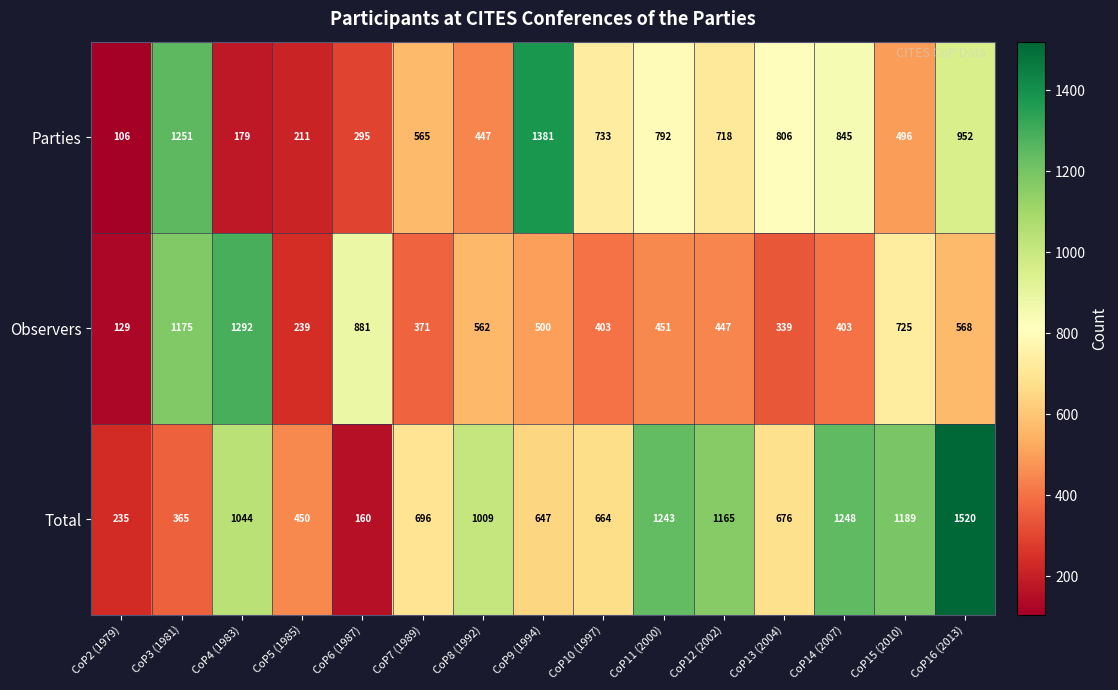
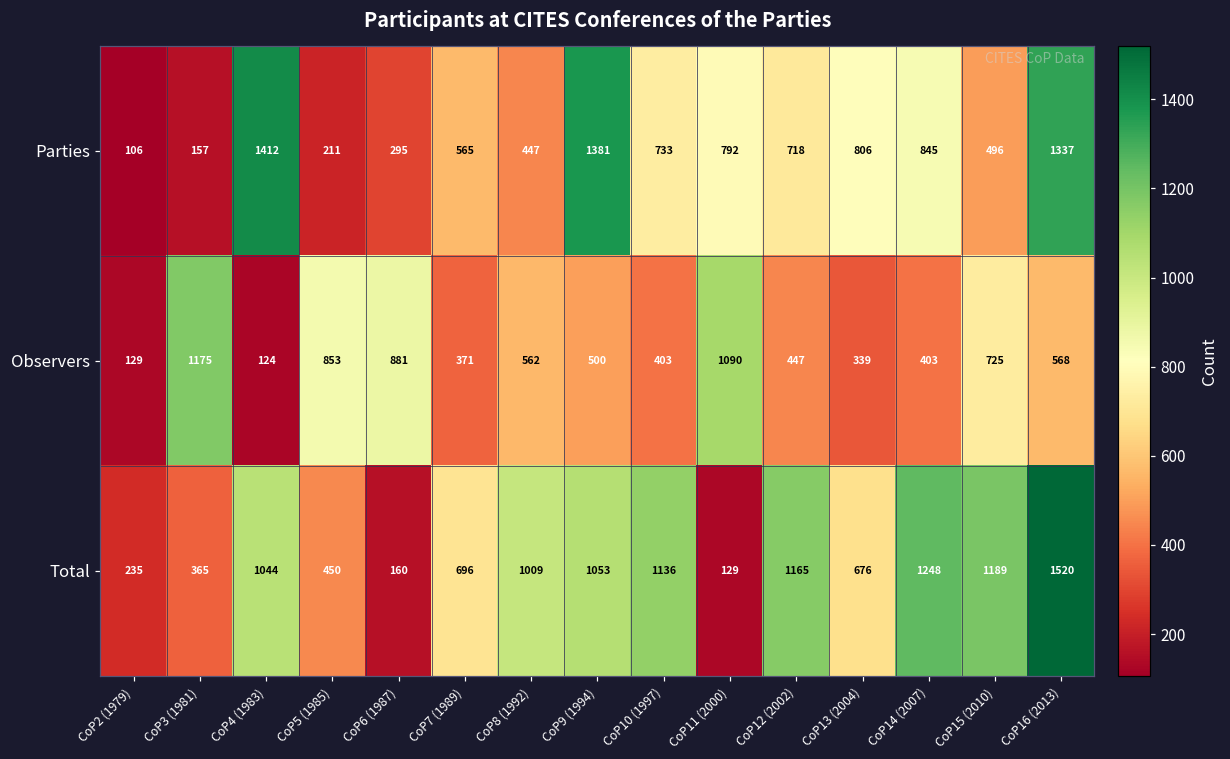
  {
    "Parties": {
      "CoP2 (1979)": 106,
-     "CoP3 (1981)": 1251,
-     "CoP4 (1983)": 179,
+     "CoP3 (1981)": 157,
+     "CoP4 (1983)": 1412,
      "CoP5 (1985)": 211,
      "CoP6 (1987)": 295,
      "CoP7 (1989)": 565,
      "CoP8 (1992)": 447,
      "CoP9 (1994)": 1381,
      "CoP10 (1997)": 733,
      "CoP11 (2000)": 792,
      "CoP12 (2002)": 718,
      "CoP13 (2004)": 806,
      "CoP14 (2007)": 845,
      "CoP15 (2010)": 496,
-     "CoP16 (2013)": 952
+     "CoP16 (2013)": 1337
    },
    "Observers": {
      "CoP2 (1979)": 129,
      "CoP3 (1981)": 1175,
-     "CoP4 (1983)": 1292,
-     "CoP5 (1985)": 239,
+     "CoP4 (1983)": 124,
+     "CoP5 (1985)": 853,
      "CoP6 (1987)": 881,
      "CoP7 (1989)": 371,
      "CoP8 (1992)": 562,
      "CoP9 (1994)": 500,
      "CoP10 (1997)": 403,
-     "CoP11 (2000)": 451,
+     "CoP11 (2000)": 1090,
      "CoP12 (2002)": 447,
      "CoP13 (2004)": 339,
      "CoP14 (2007)": 403,
      "CoP15 (2010)": 725,
      "CoP16 (2013)": 568
    },
    "Total": {
      "CoP2 (1979)": 235,
      "CoP3 (1981)": 365,
      "CoP4 (1983)": 1044,
      "CoP5 (1985)": 450,
      "CoP6 (1987)": 160,
      "CoP7 (1989)": 696,
      "CoP8 (1992)": 1009,
-     "CoP9 (1994)": 647,
-     "CoP10 (1997)": 664,
-     "CoP11 (2000)": 1243,
+     "CoP9 (1994)": 1053,
+     "CoP10 (1997)": 1136,
+     "CoP11 (2000)": 129,
      "CoP12 (2002)": 1165,
      "CoP13 (2004)": 676,
      "CoP14 (2007)": 1248,
      "CoP15 (2010)": 1189,
      "CoP16 (2013)": 1520
    }
  }
